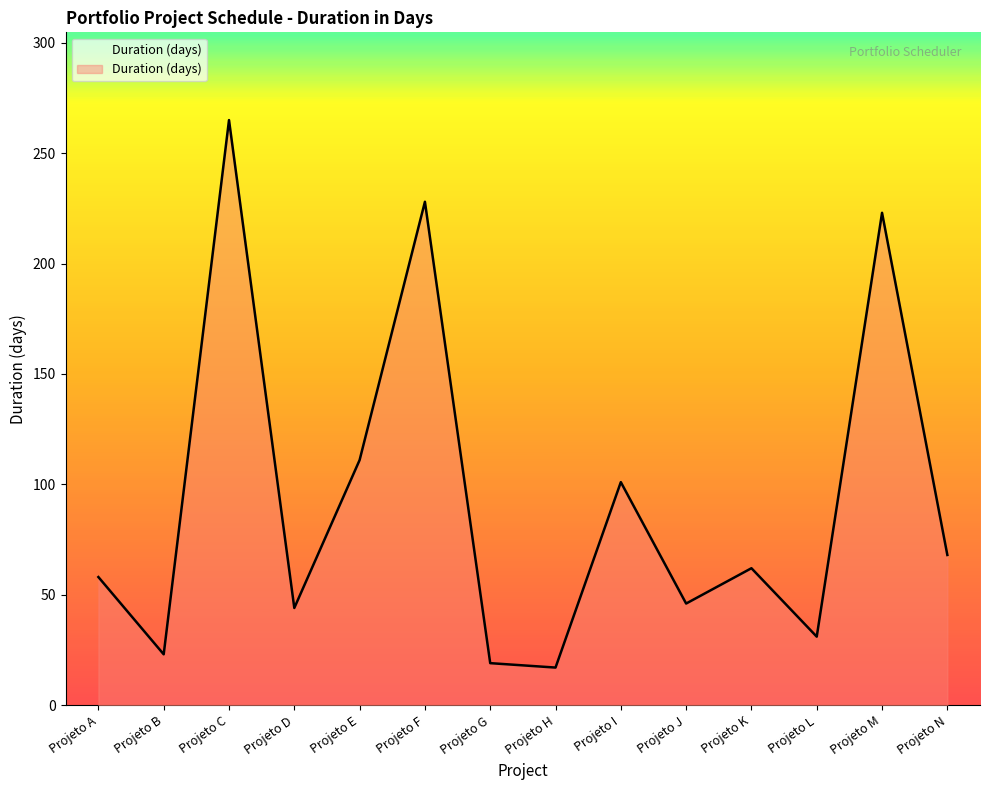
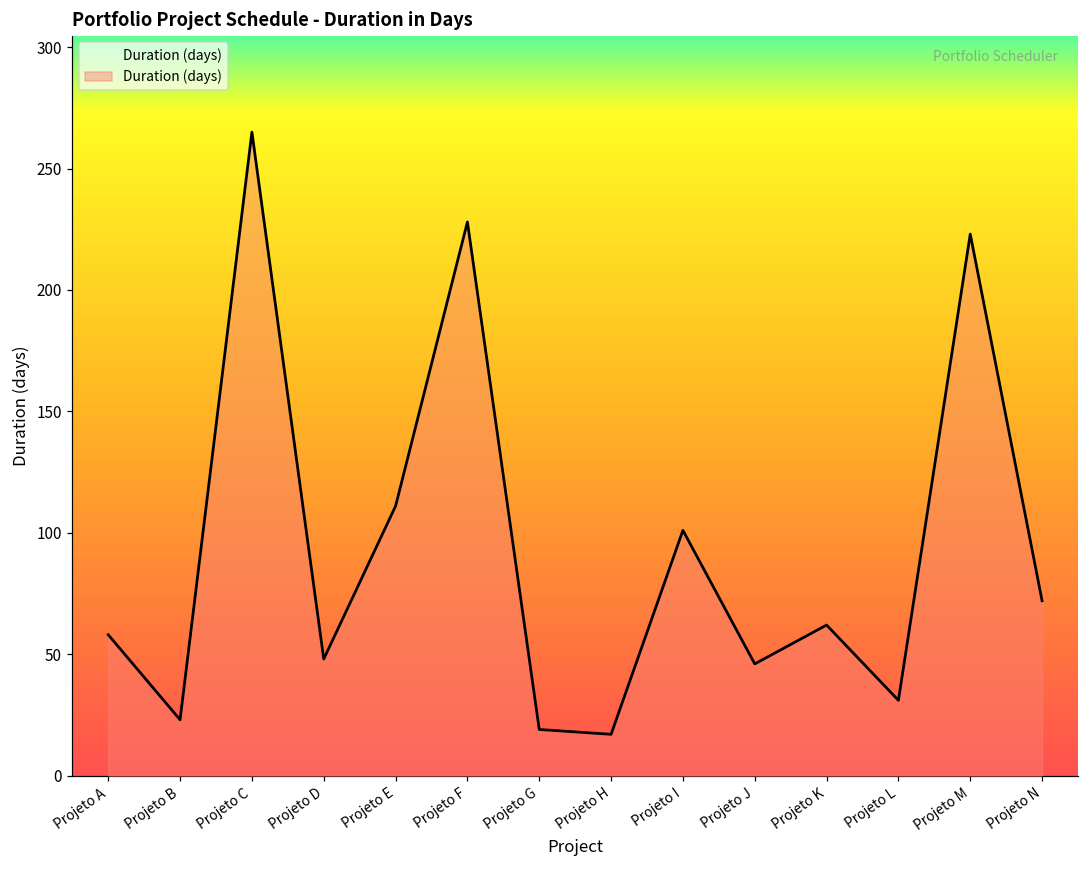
  {
    "Projeto A": 58,
    "Projeto B": 23,
    "Projeto C": 265,
-   "Projeto D": 44,
+   "Projeto D": 48,
    "Projeto E": 111,
    "Projeto F": 228,
    "Projeto G": 19,
    "Projeto H": 17,
    "Projeto I": 101,
    "Projeto J": 46,
    "Projeto K": 62,
    "Projeto L": 31,
    "Projeto M": 223,
-   "Projeto N": 68
+   "Projeto N": 72
  }
